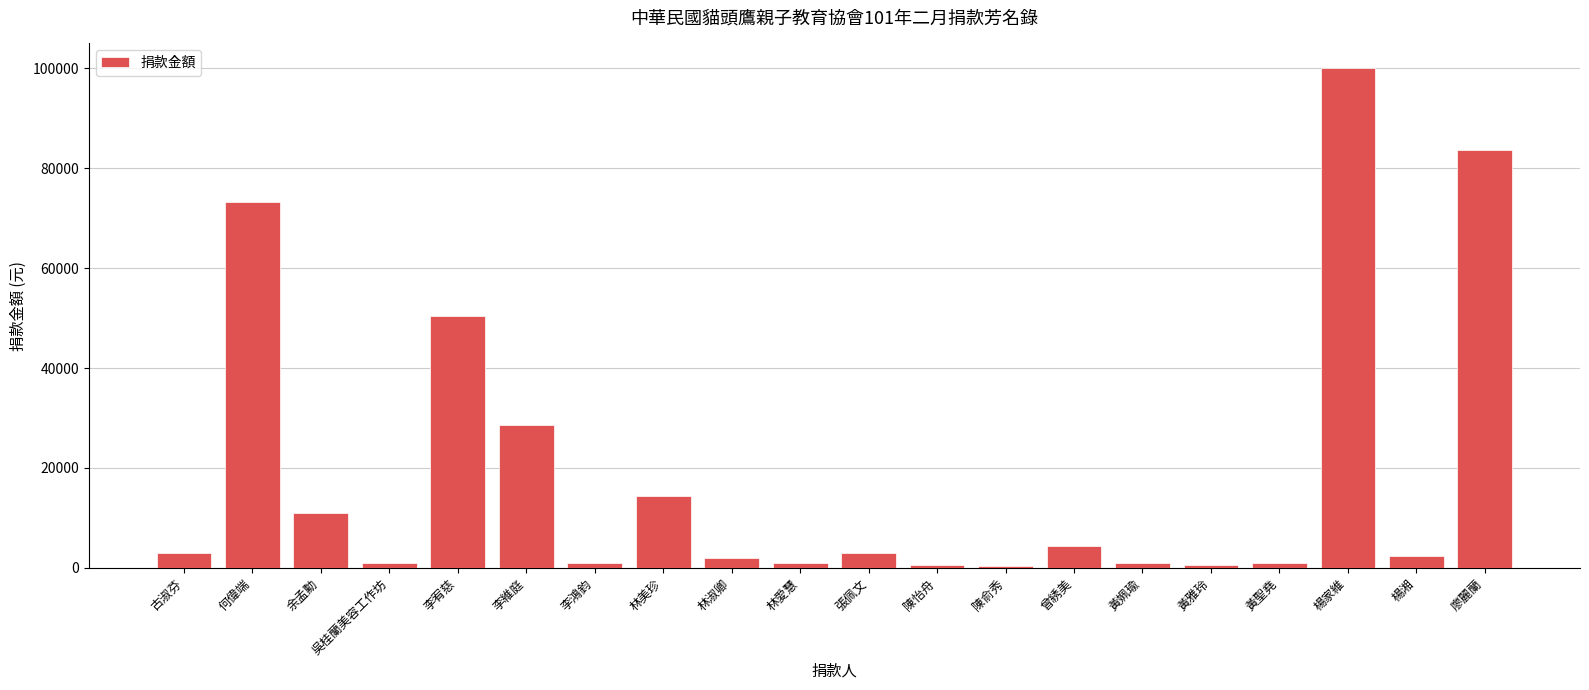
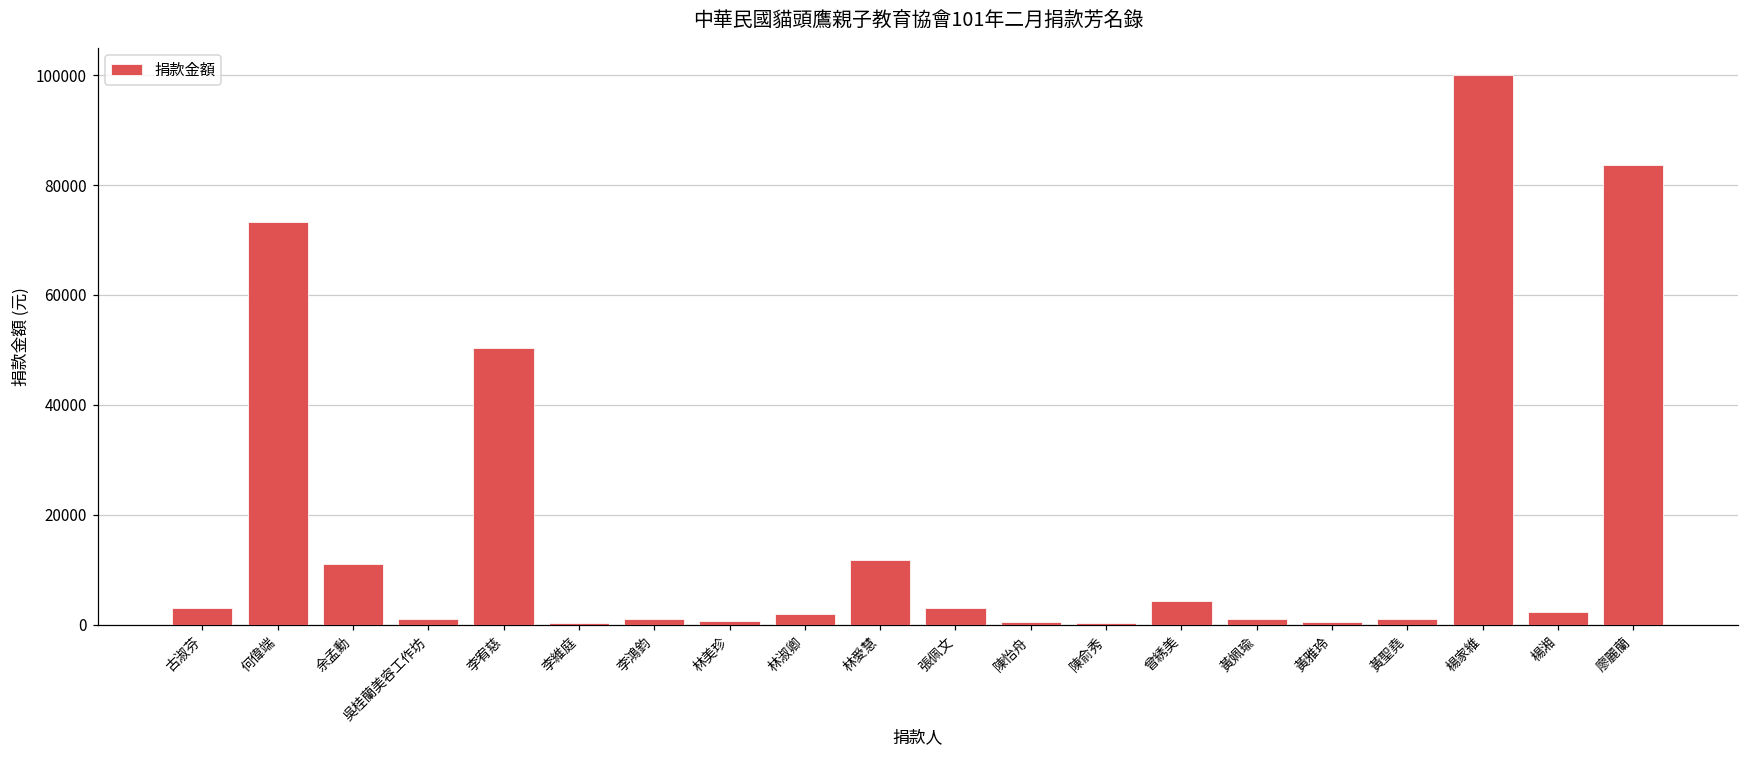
  {
    "古淑芬": 3000,
    "何偉端": 73000,
    "余孟勳": 11000,
    "吳桂蘭美容工作坊": 1000,
    "李宥慈": 50000,
-   "李維庭": 29000,
+   "李維庭": 0,
    "李鴻鈞": 1000,
-   "林美珍": 14000,
+   "林美珍": 1000,
    "林淑卿": 2000,
-   "林愛慧": 1000,
+   "林愛慧": 12000,
    "張佩文": 3000,
    "曾綉美": 4000,
    "黃姵瑜": 1000,
    "黃聖堯": 1000,
    "楊家維": 100000,
    "楊湘": 2000,
    "廖麗蘭": 84000
  }
